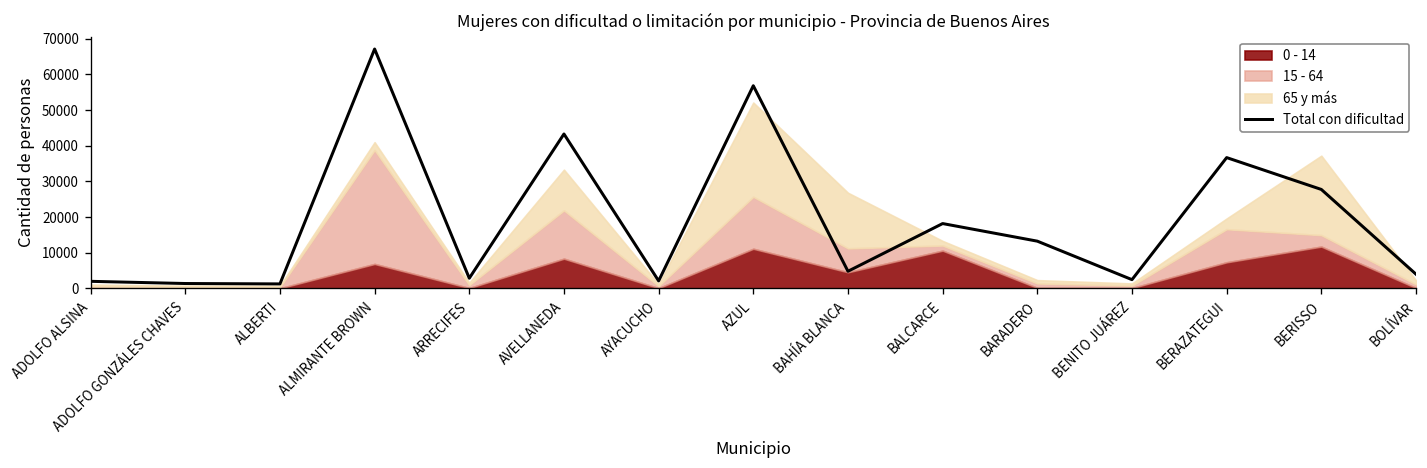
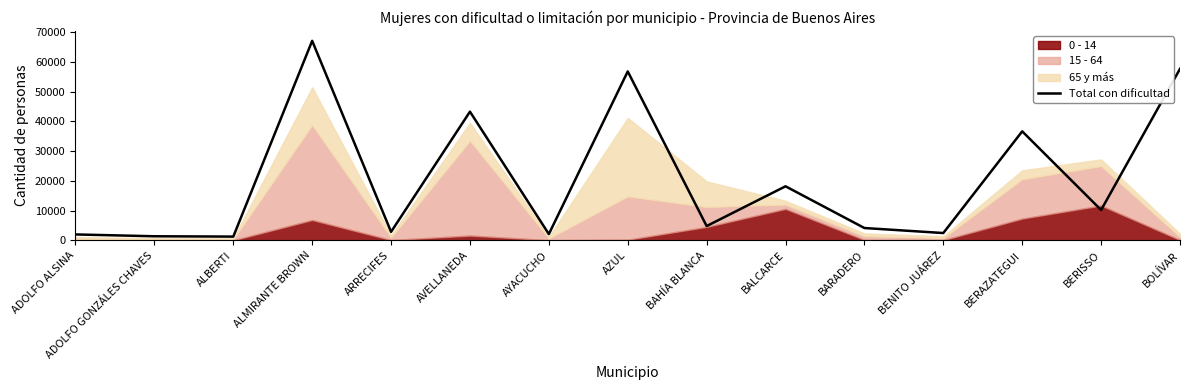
  {
    "Total con dificultad": {
      "ADOLFO ALSINA": 2000,
      "ALMIRANTE BROWN": 67000,
      "ARRECIFES": 3000,
      "AVELLANEDA": 43000,
      "AYACUCHO": 2000,
      "AZUL": 57000,
      "BALCARCE": 18000,
-     "BARADERO": 13000,
+     "BARADERO": 4000,
      "BENITO JUÁREZ": 2000,
      "BERAZATEGUI": 37000,
-     "BERISSO": 28000,
-     "BOLÍVAR": 4000
+     "BERISSO": 10000,
+     "BOLÍVAR": 58000
    },
    "0 - 14": {
      "ALMIRANTE BROWN": 7000,
-     "AVELLANEDA": 8000,
-     "AZUL": 11000,
+     "AVELLANEDA": 2000,
+     "AZUL": 0,
      "BALCARCE": 11000,
      "BERAZATEGUI": 7000,
      "BERISSO": 12000
    },
    "15 - 64": {
      "ALMIRANTE BROWN": 32000,
-     "AVELLANEDA": 14000,
+     "AVELLANEDA": 32000,
      "AZUL": 15000,
      "BAHÍA BLANCA": 7000,
      "BALCARCE": 1000,
      "BARADERO": 1000,
-     "BERAZATEGUI": 9000,
-     "BERISSO": 3000,
+     "BERAZATEGUI": 13000,
+     "BERISSO": 13000,
      "BOLÍVAR": 1000
    },
    "65 y más": {
-     "ALMIRANTE BROWN": 2000,
-     "AVELLANEDA": 11000,
+     "ALMIRANTE BROWN": 13000,
+     "AVELLANEDA": 6000,
      "AZUL": 26000,
-     "BAHÍA BLANCA": 16000,
+     "BAHÍA BLANCA": 9000,
      "BALCARCE": 1000,
      "BARADERO": 1000,
      "BERAZATEGUI": 3000,
-     "BERISSO": 22000,
+     "BERISSO": 2000,
      "BOLÍVAR": 1000
    }
  }
